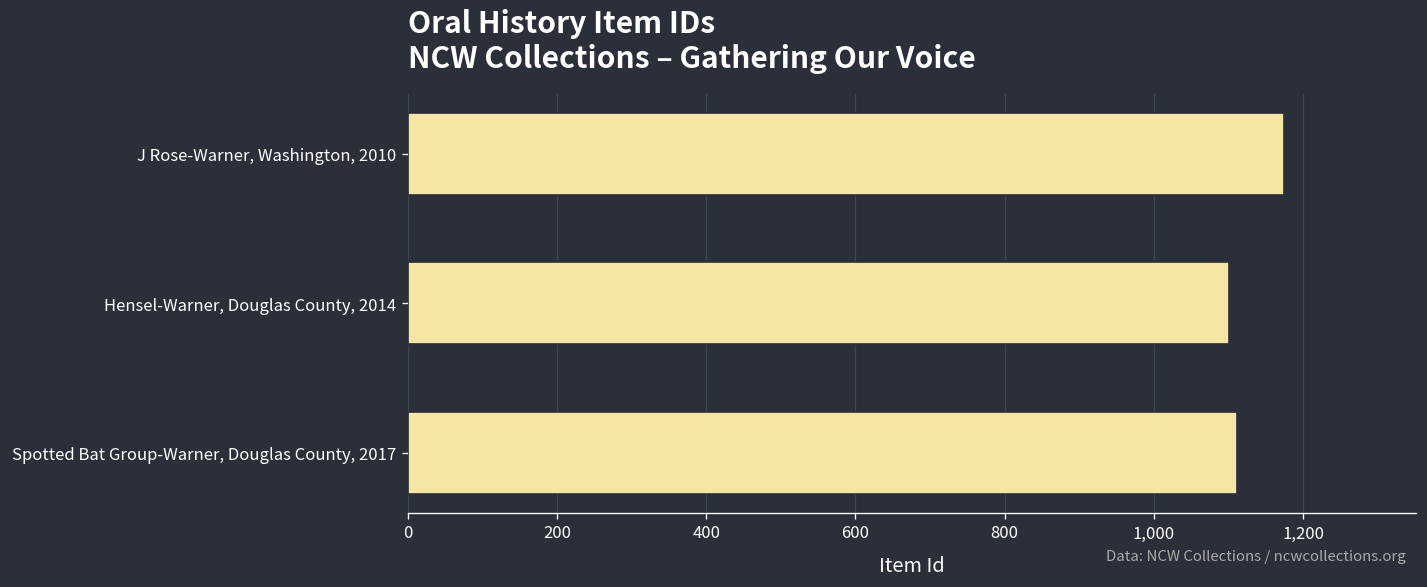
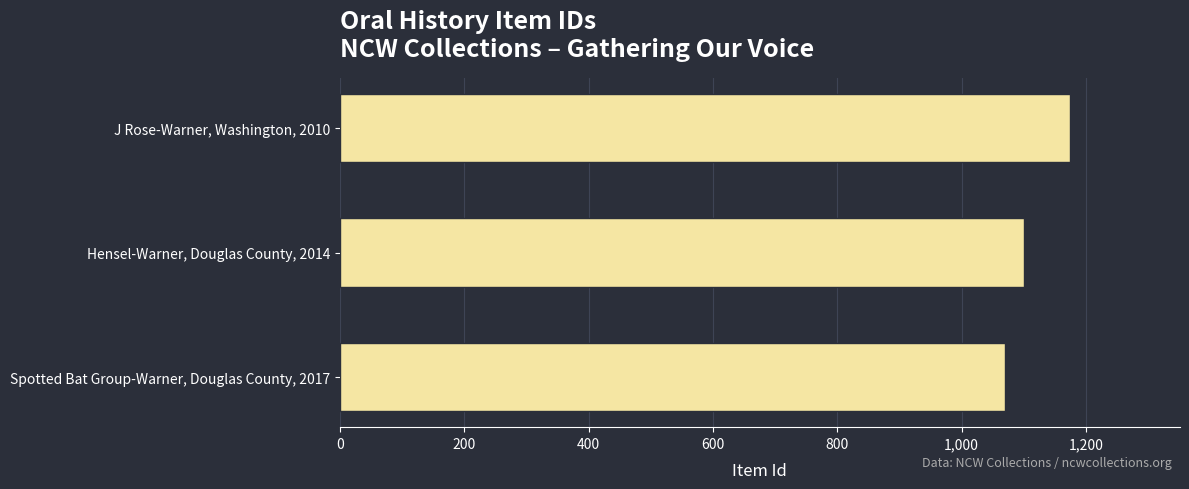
  {
    "J Rose-Warner, Washington, 2010": "1,180",
    "Hensel-Warner, Douglas County, 2014": "1,100",
-   "Spotted Bat Group-Warner, Douglas County, 2017": "1,110"
+   "Spotted Bat Group-Warner, Douglas County, 2017": "1,070"
  }
